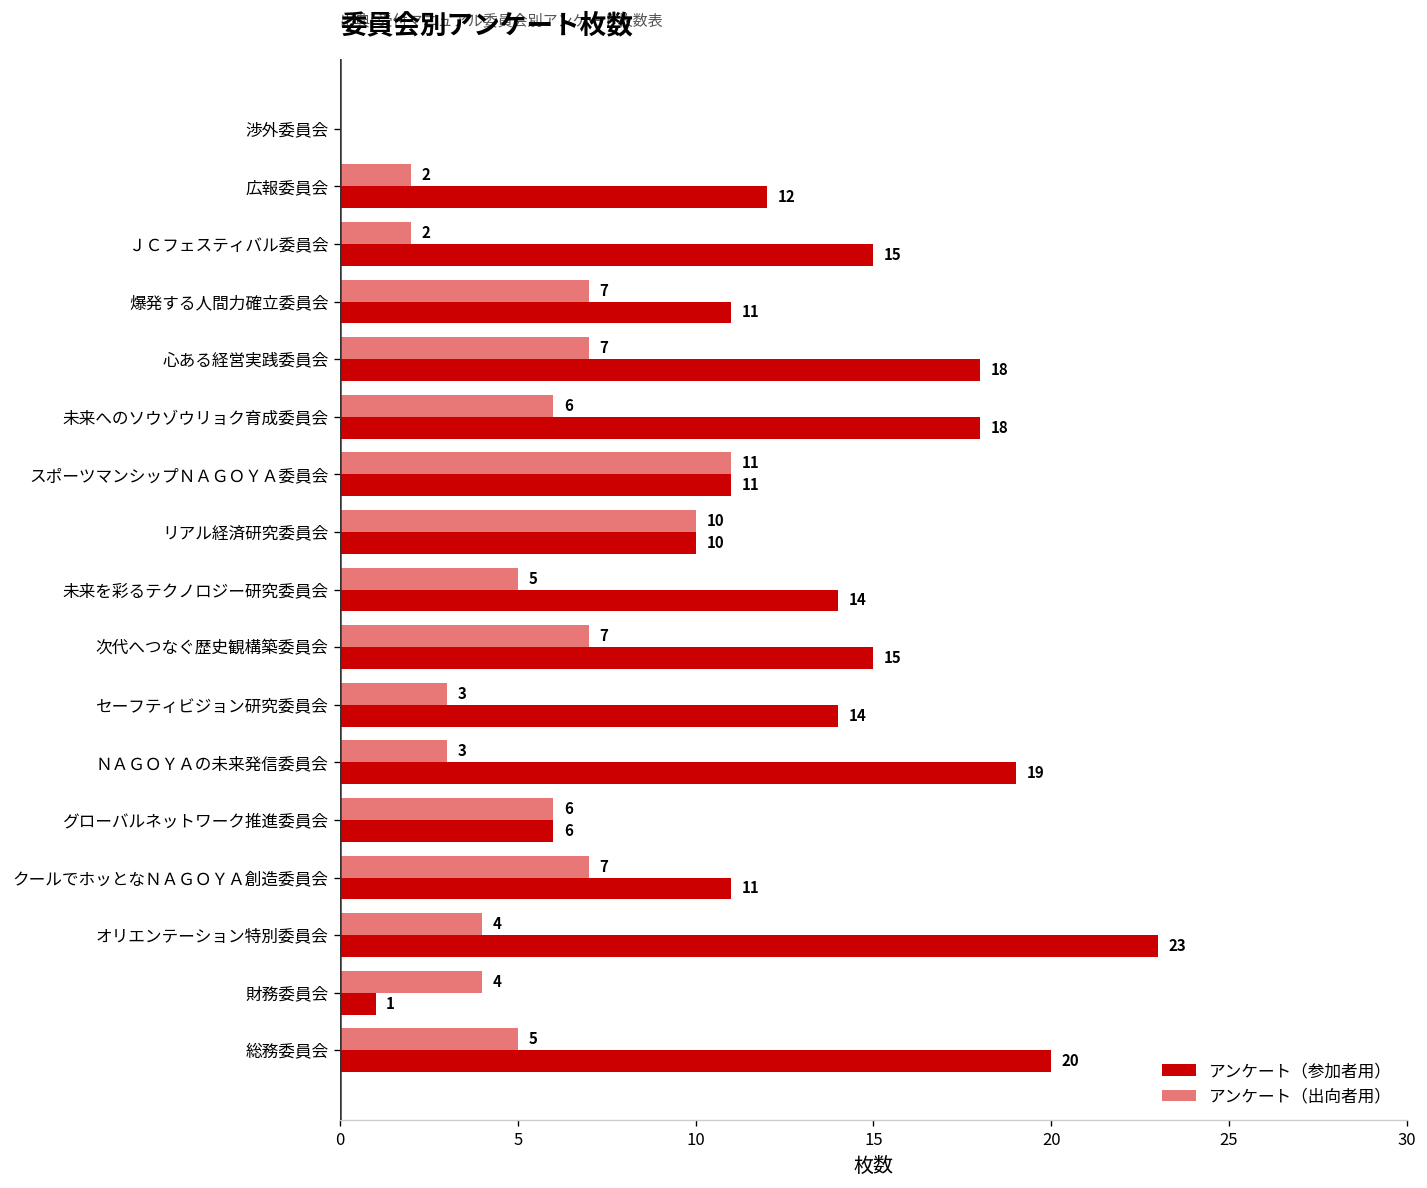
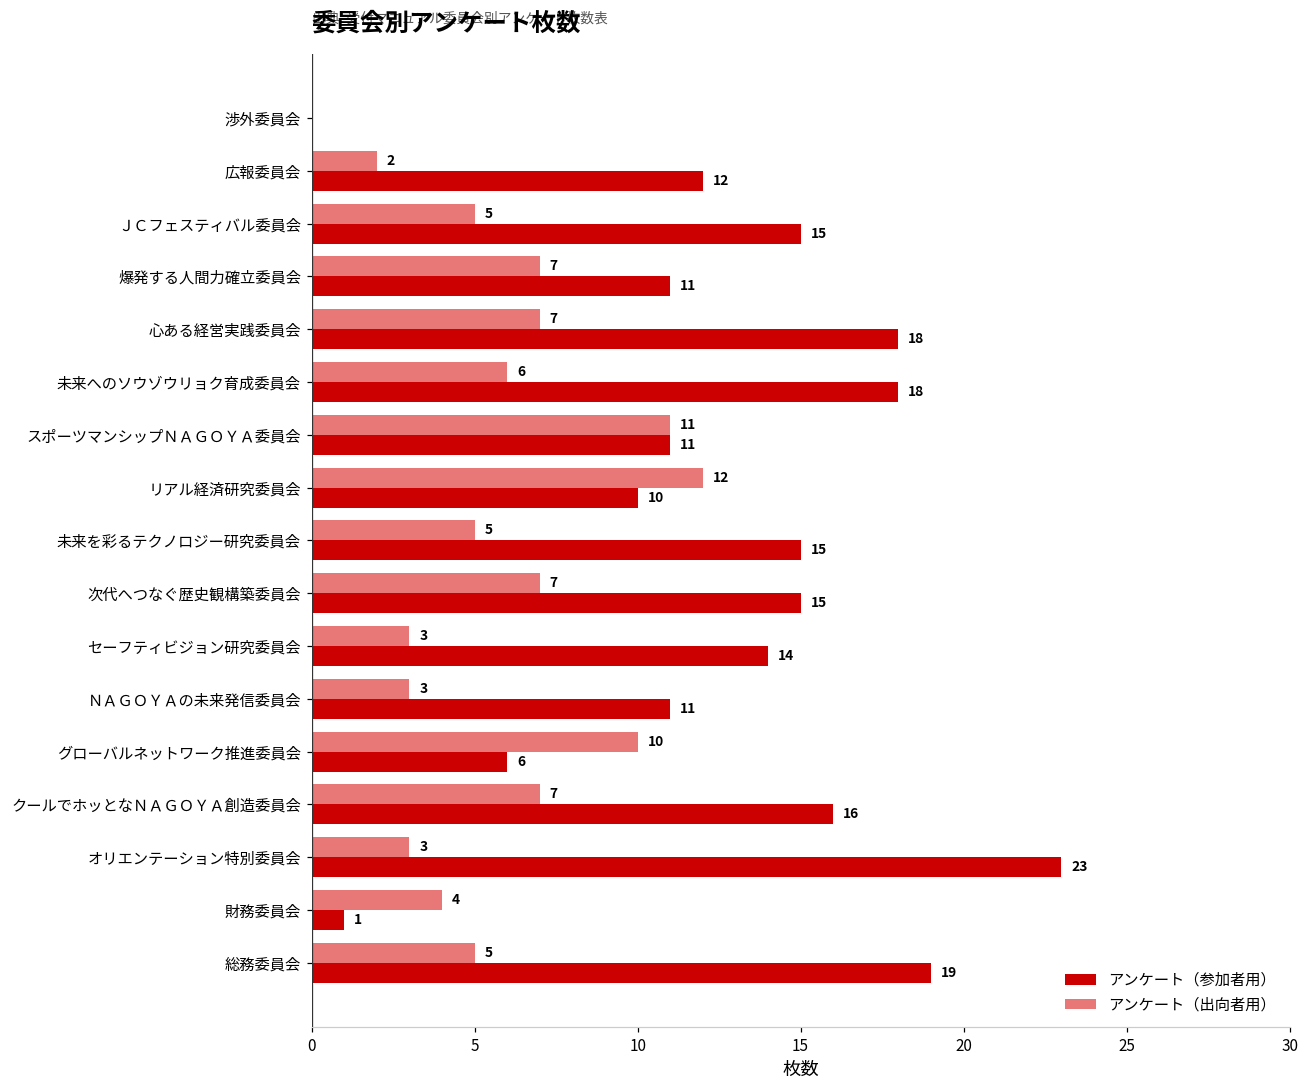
  {
    "アンケート（参加者用）": {
      "広報委員会": 12,
      "ＪＣフェスティバル委員会": 15,
      "爆発する人間力確立委員会": 11,
      "心ある経営実践委員会": 18,
      "未来へのソウゾウリョク育成委員会": 18,
      "スポーツマンシップＮＡＧＯＹＡ委員会": 11,
      "リアル経済研究委員会": 10,
-     "未来を彩るテクノロジー研究委員会": 14,
+     "未来を彩るテクノロジー研究委員会": 15,
      "次代へつなぐ歴史観構築委員会": 15,
      "セーフティビジョン研究委員会": 14,
-     "ＮＡＧＯＹＡの未来発信委員会": 19,
+     "ＮＡＧＯＹＡの未来発信委員会": 11,
      "グローバルネットワーク推進委員会": 6,
-     "クールでホッとなＮＡＧＯＹＡ創造委員会": 11,
+     "クールでホッとなＮＡＧＯＹＡ創造委員会": 16,
      "オリエンテーション特別委員会": 23,
      "財務委員会": 1,
-     "総務委員会": 20
+     "総務委員会": 19
    },
    "アンケート（出向者用）": {
      "広報委員会": 2,
-     "ＪＣフェスティバル委員会": 2,
+     "ＪＣフェスティバル委員会": 5,
      "爆発する人間力確立委員会": 7,
      "心ある経営実践委員会": 7,
      "未来へのソウゾウリョク育成委員会": 6,
      "スポーツマンシップＮＡＧＯＹＡ委員会": 11,
-     "リアル経済研究委員会": 10,
+     "リアル経済研究委員会": 12,
      "未来を彩るテクノロジー研究委員会": 5,
      "次代へつなぐ歴史観構築委員会": 7,
      "セーフティビジョン研究委員会": 3,
      "ＮＡＧＯＹＡの未来発信委員会": 3,
-     "グローバルネットワーク推進委員会": 6,
+     "グローバルネットワーク推進委員会": 10,
      "クールでホッとなＮＡＧＯＹＡ創造委員会": 7,
-     "オリエンテーション特別委員会": 4,
+     "オリエンテーション特別委員会": 3,
      "財務委員会": 4,
      "総務委員会": 5
    }
  }
